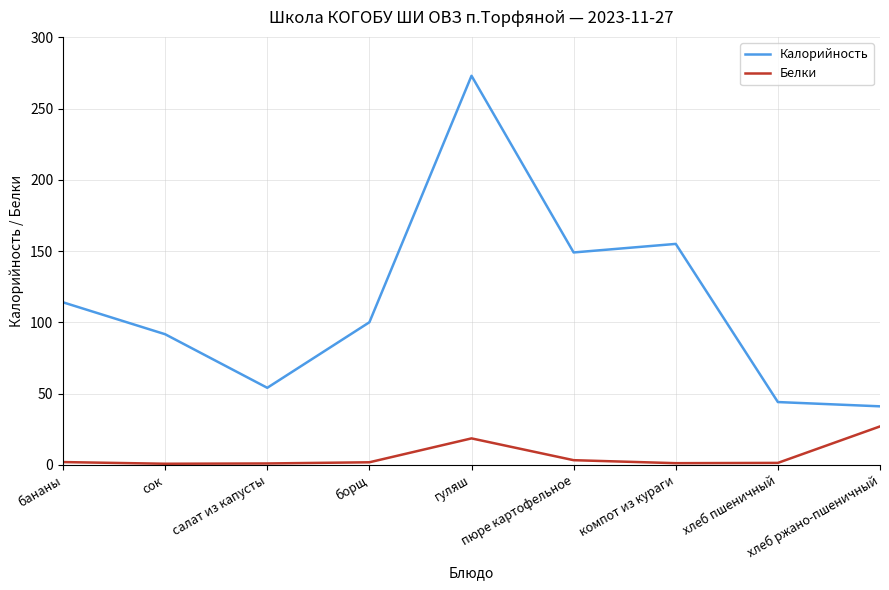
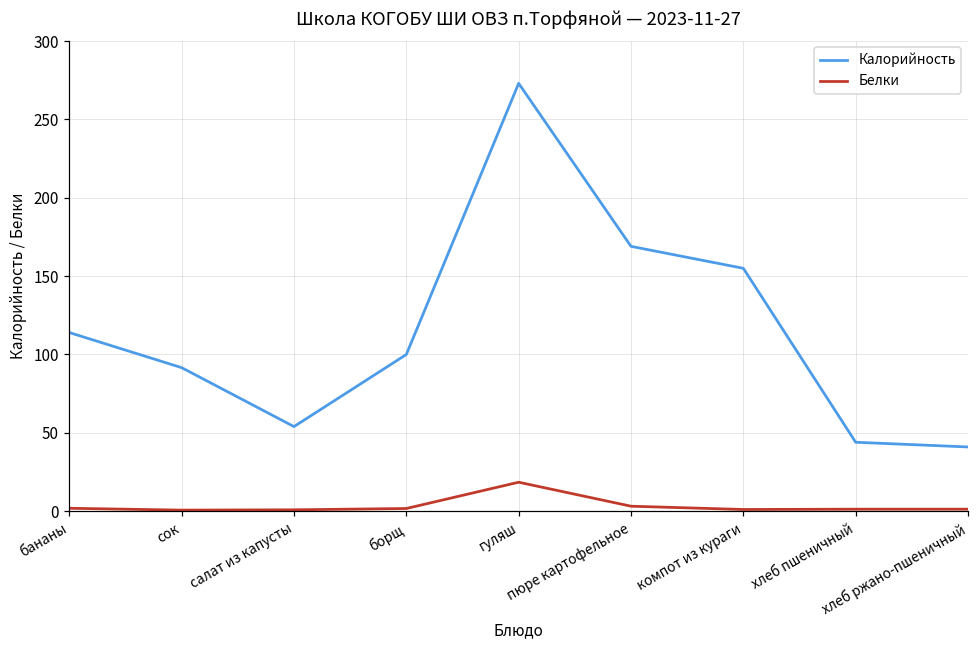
  {
    "Калорийность": {
      "бананы": 114,
      "сок": 92,
      "салат из капусты": 54,
      "борщ": 100,
      "гуляш": 273,
-     "пюре картофельное": 149,
+     "пюре картофельное": 169,
      "компот из кураги": 155,
      "хлеб пшеничный": 44,
      "хлеб ржано-пшеничный": 41
    },
    "Белки": {
      "бананы": 2,
      "сок": 1,
      "салат из капусты": 1,
      "борщ": 2,
      "гуляш": 19,
      "пюре картофельное": 3,
      "компот из кураги": 1,
      "хлеб пшеничный": 1,
-     "хлеб ржано-пшеничный": 27
+     "хлеб ржано-пшеничный": 1
    }
  }
